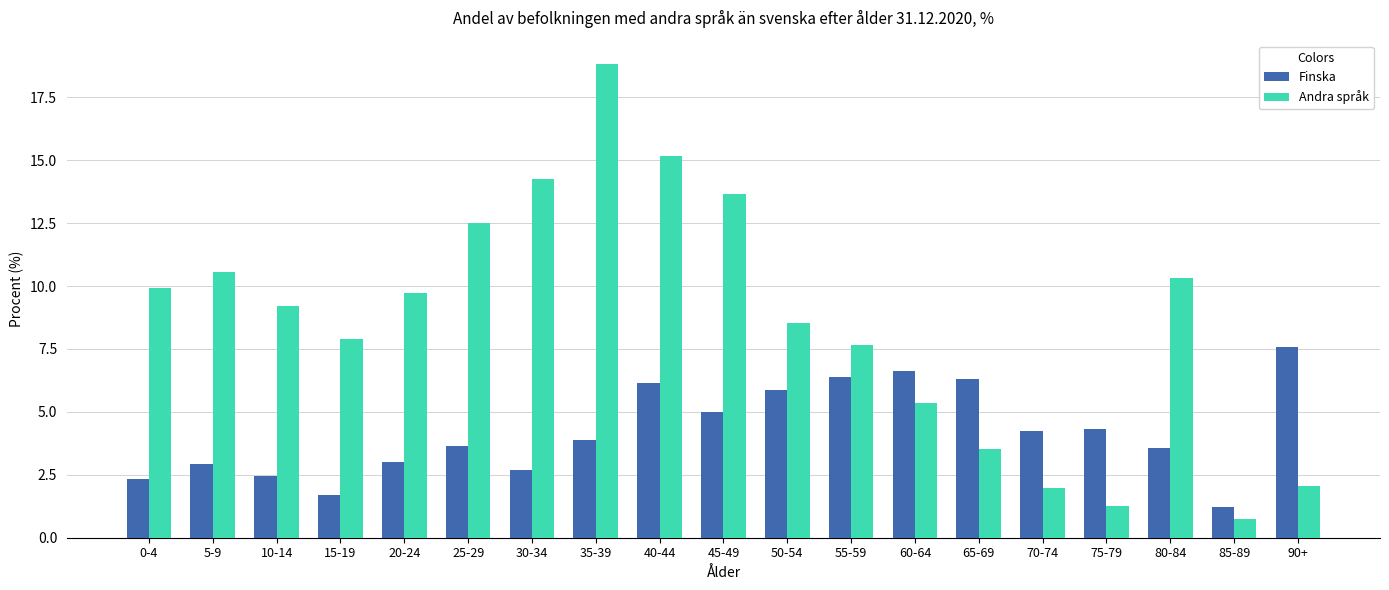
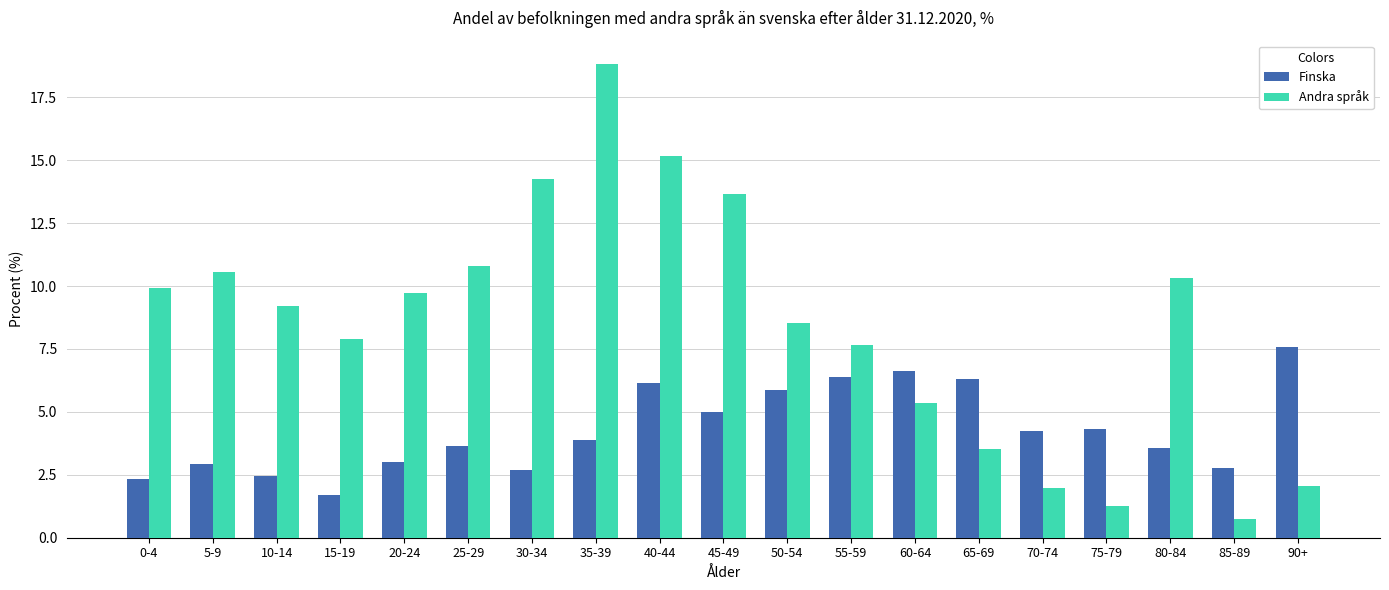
  {
    "Finska": {
      "0-4": 2.3,
      "5-9": 2.9,
      "10-14": 2.5,
      "15-19": 1.7,
      "20-24": 3.0,
      "25-29": 3.7,
      "30-34": 2.7,
      "35-39": 3.9,
      "40-44": 6.1,
      "45-49": 5.0,
      "50-54": 5.9,
      "55-59": 6.4,
      "60-64": 6.6,
      "65-69": 6.3,
      "70-74": 4.3,
      "75-79": 4.3,
      "80-84": 3.6,
-     "85-89": 1.2,
+     "85-89": 2.8,
      "90+": 7.6
    },
    "Andra språk": {
      "0-4": 9.9,
      "5-9": 10.5,
      "10-14": 9.2,
      "15-19": 7.9,
      "20-24": 9.7,
-     "25-29": 12.5,
+     "25-29": 10.8,
      "30-34": 14.3,
      "35-39": 18.8,
      "40-44": 15.2,
      "45-49": 13.7,
      "50-54": 8.5,
      "55-59": 7.6,
      "60-64": 5.4,
      "65-69": 3.5,
      "70-74": 2.0,
      "75-79": 1.2,
      "80-84": 10.3,
      "85-89": 0.7,
      "90+": 2.1
    }
  }
